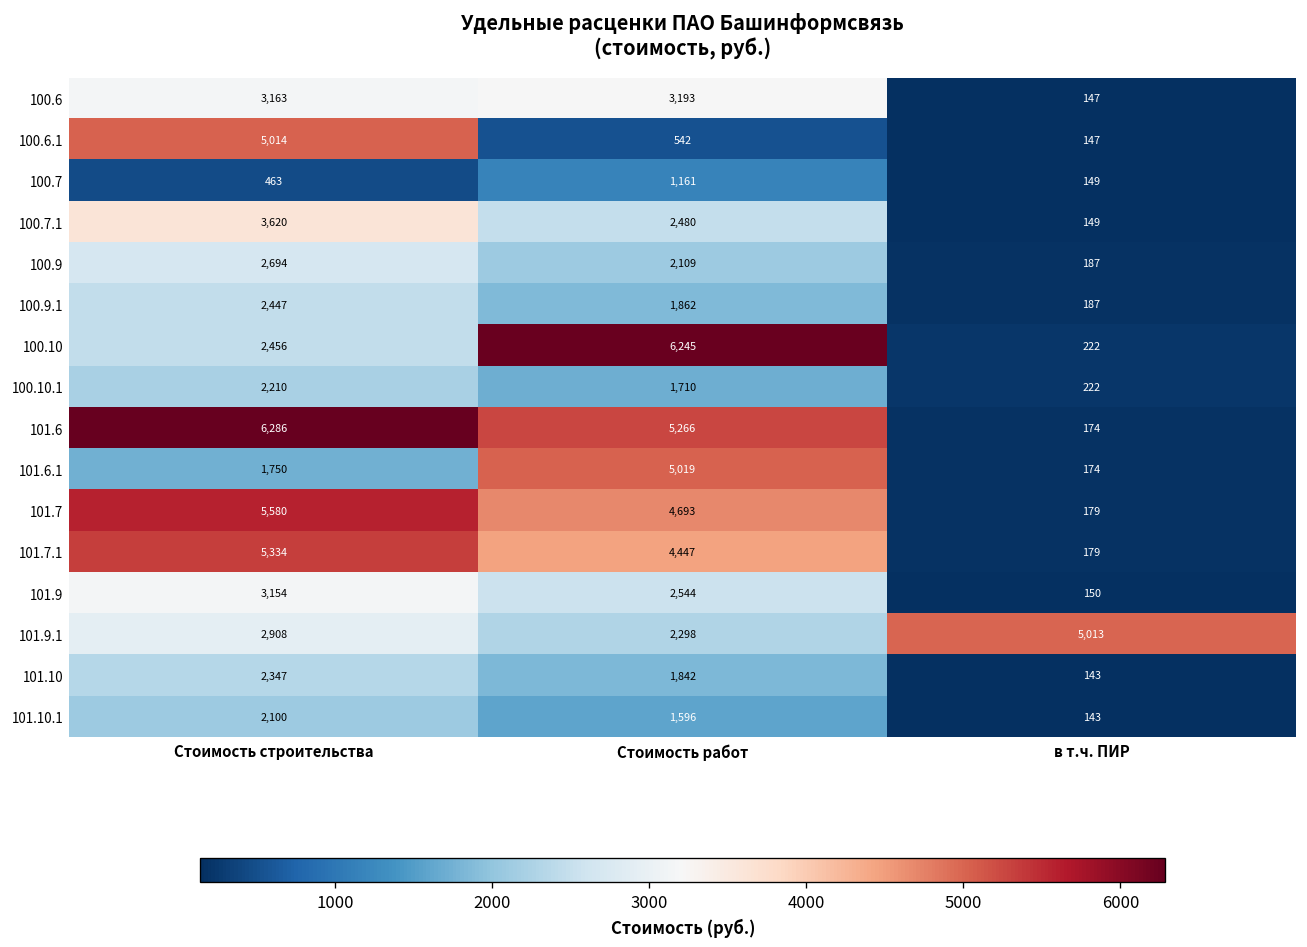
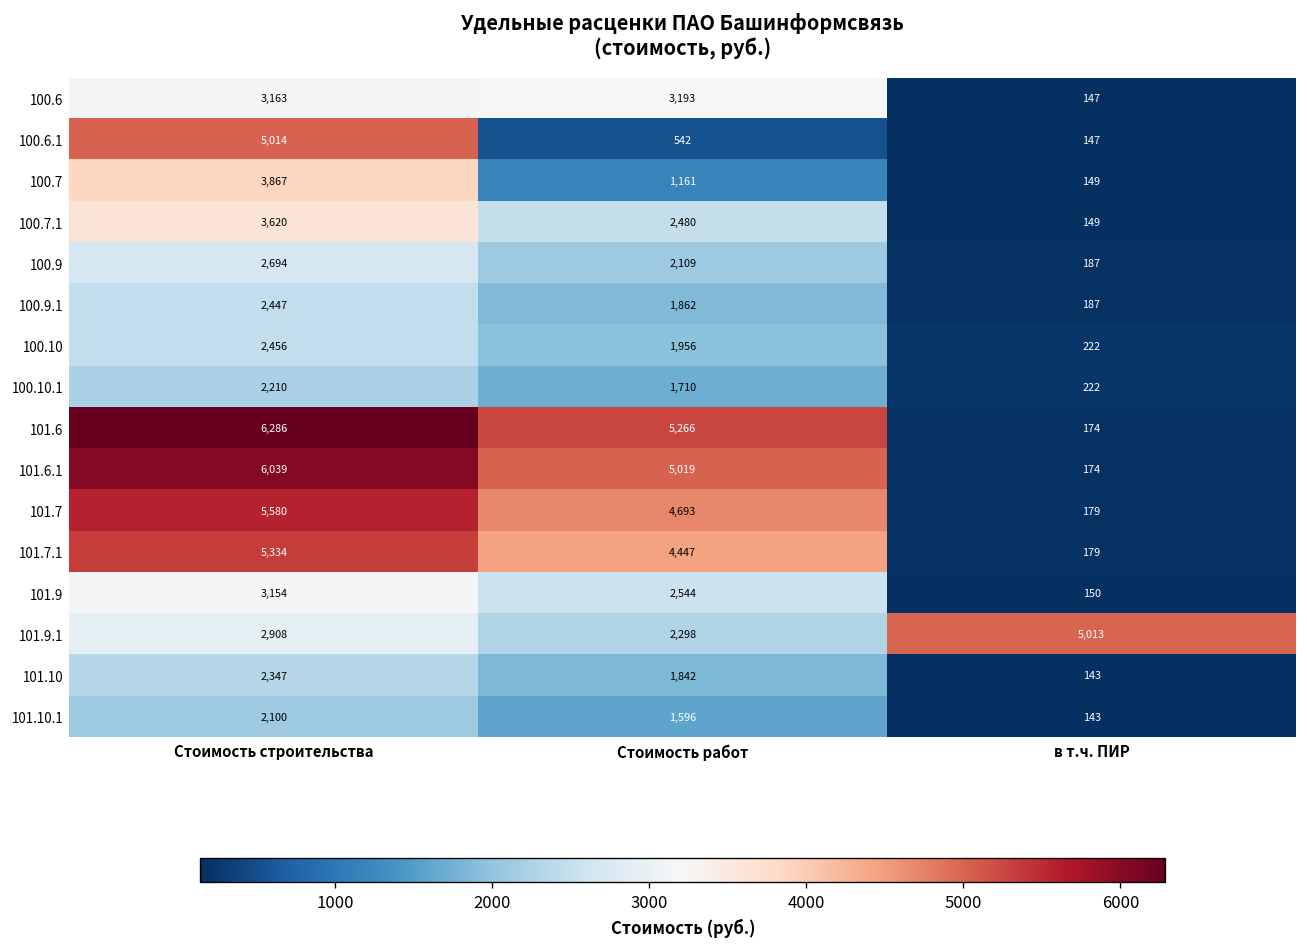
  {
    "100.6": {
      "Стоимость строительства": "3,163",
      "Стоимость работ": "3,193",
      "в т.ч. ПИР": "147"
    },
    "100.6.1": {
      "Стоимость строительства": "5,014",
      "Стоимость работ": "542",
      "в т.ч. ПИР": "147"
    },
    "100.7": {
-     "Стоимость строительства": "463",
+     "Стоимость строительства": "3,867",
      "Стоимость работ": "1,161",
      "в т.ч. ПИР": "149"
    },
    "100.7.1": {
      "Стоимость строительства": "3,620",
      "Стоимость работ": "2,480",
      "в т.ч. ПИР": "149"
    },
    "100.9": {
      "Стоимость строительства": "2,694",
      "Стоимость работ": "2,109",
      "в т.ч. ПИР": "187"
    },
    "100.9.1": {
      "Стоимость строительства": "2,447",
      "Стоимость работ": "1,862",
      "в т.ч. ПИР": "187"
    },
    "100.10": {
      "Стоимость строительства": "2,456",
-     "Стоимость работ": "6,245",
+     "Стоимость работ": "1,956",
      "в т.ч. ПИР": "222"
    },
    "100.10.1": {
      "Стоимость строительства": "2,210",
      "Стоимость работ": "1,710",
      "в т.ч. ПИР": "222"
    },
    "101.6": {
      "Стоимость строительства": "6,286",
      "Стоимость работ": "5,266",
      "в т.ч. ПИР": "174"
    },
    "101.6.1": {
-     "Стоимость строительства": "1,750",
+     "Стоимость строительства": "6,039",
      "Стоимость работ": "5,019",
      "в т.ч. ПИР": "174"
    },
    "101.7": {
      "Стоимость строительства": "5,580",
      "Стоимость работ": "4,693",
      "в т.ч. ПИР": "179"
    },
    "101.7.1": {
      "Стоимость строительства": "5,334",
      "Стоимость работ": "4,447",
      "в т.ч. ПИР": "179"
    },
    "101.9": {
      "Стоимость строительства": "3,154",
      "Стоимость работ": "2,544",
      "в т.ч. ПИР": "150"
    },
    "101.9.1": {
      "Стоимость строительства": "2,908",
      "Стоимость работ": "2,298",
      "в т.ч. ПИР": "5,013"
    },
    "101.10": {
      "Стоимость строительства": "2,347",
      "Стоимость работ": "1,842",
      "в т.ч. ПИР": "143"
    },
    "101.10.1": {
      "Стоимость строительства": "2,100",
      "Стоимость работ": "1,596",
      "в т.ч. ПИР": "143"
    }
  }
